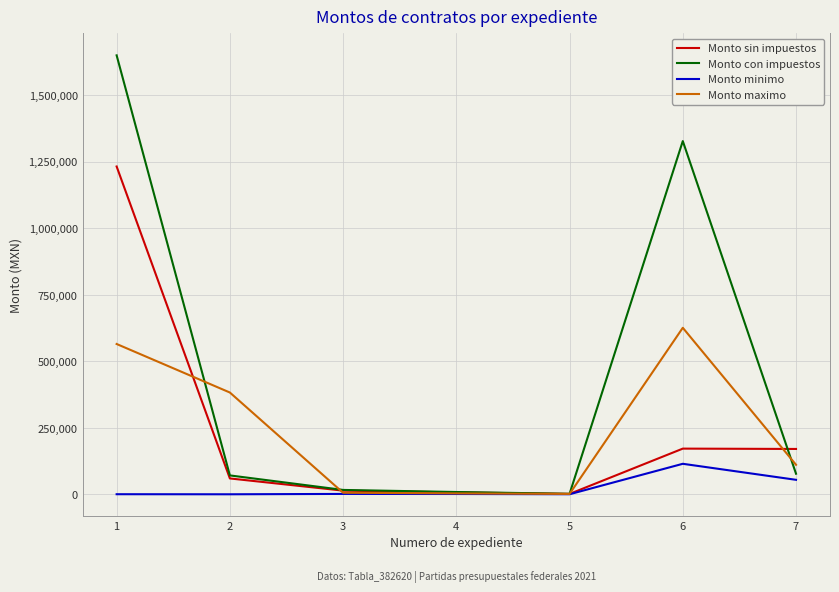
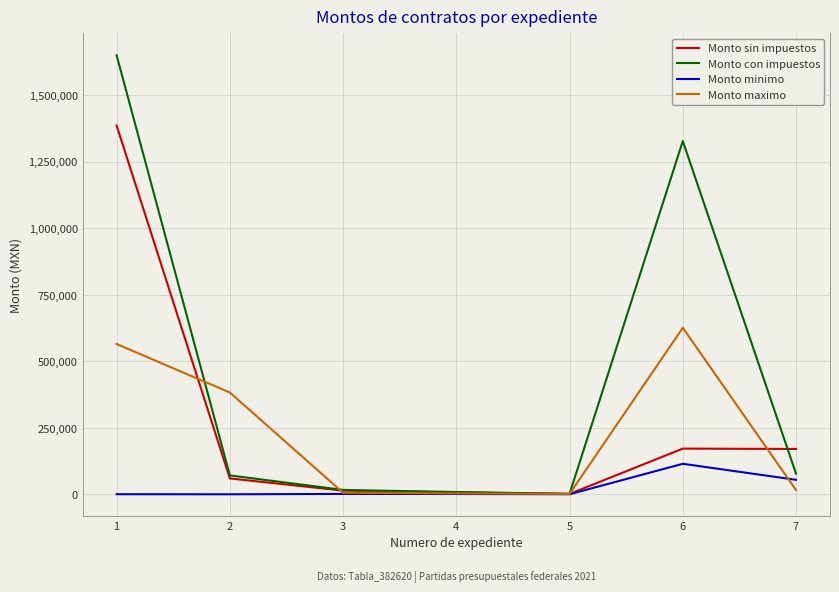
  {
    "Monto sin impuestos": {
-     "1": "1,230,000",
+     "1": "1,390,000",
      "2": "60,000",
      "6": "170,000",
      "7": "170,000"
    },
    "Monto con impuestos": {
      "1": "1,650,000",
      "2": "70,000",
      "6": "1,330,000",
      "7": "80,000"
    },
    "Monto minimo": {
      "1": "0",
      "2": "0",
      "6": "110,000",
      "7": "50,000"
    },
    "Monto maximo": {
      "1": "570,000",
      "2": "380,000",
      "6": "630,000",
-     "7": "110,000"
+     "7": "20,000"
    }
  }
